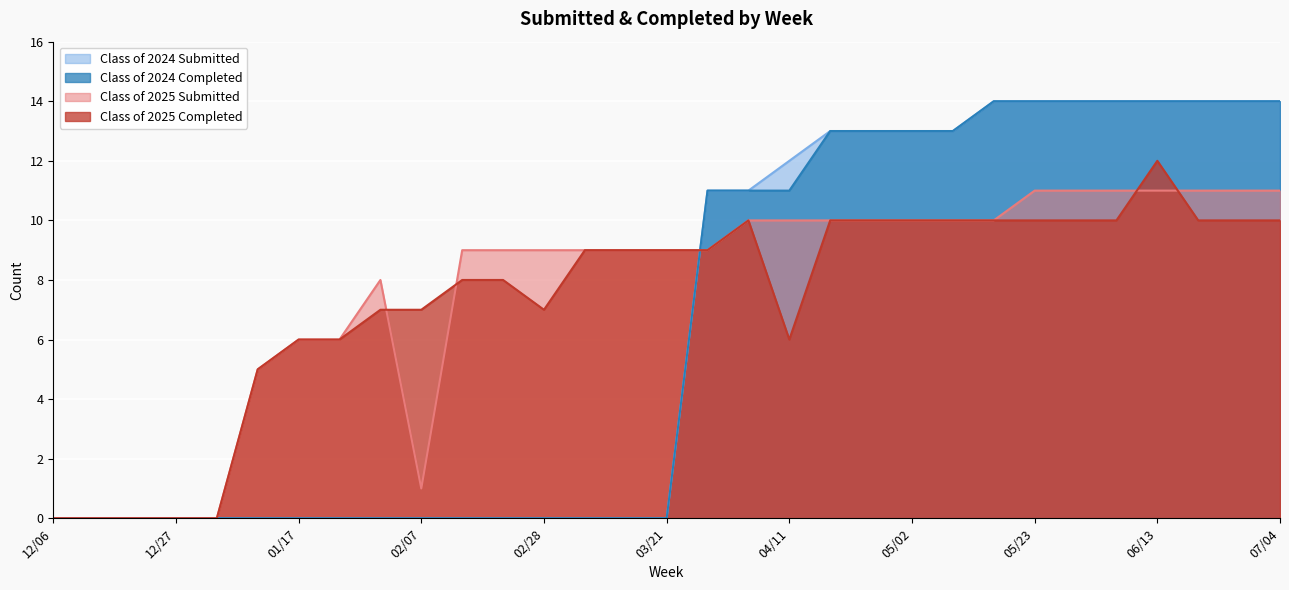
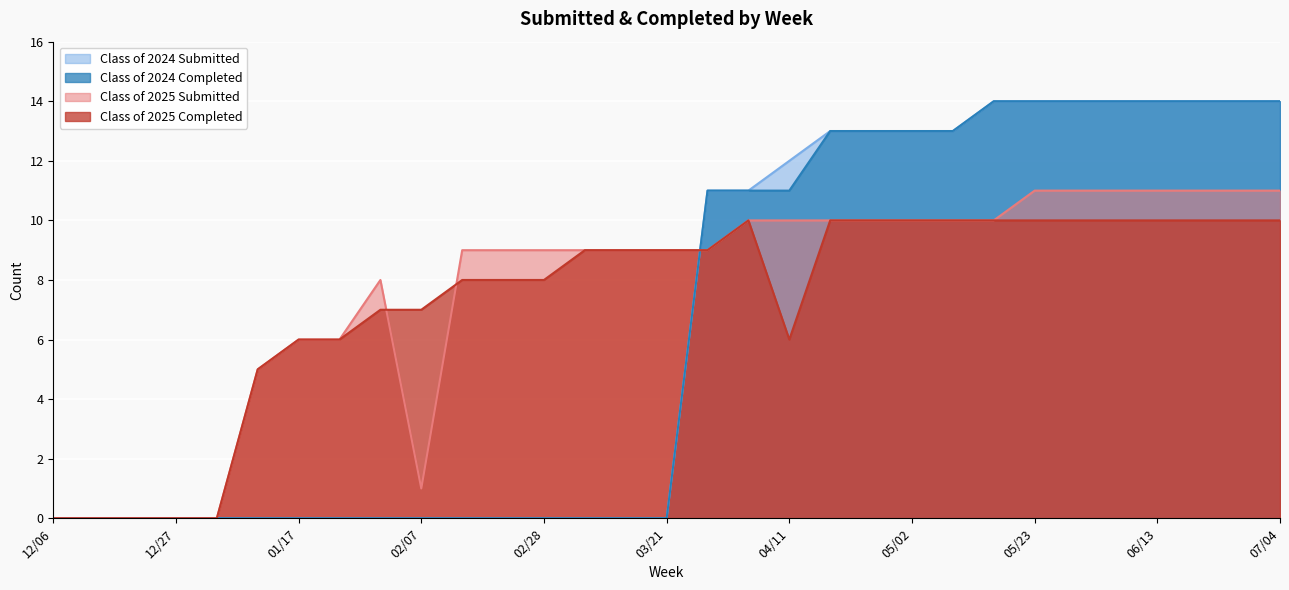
  {
    "Class of 2024 Submitted": {
      "04/11": 12
    },
    "Class of 2024 Completed": {
      "04/11": 11
    },
    "Class of 2025 Submitted": {
      "02/07": 1,
      "02/28": 9,
      "04/11": 10,
      "05/23": 11,
      "06/13": 11,
      "07/04": 11
    },
    "Class of 2025 Completed": {
      "02/07": 7,
-     "02/28": 7,
+     "02/28": 8,
      "04/11": 6,
      "05/23": 10,
-     "06/13": 12,
+     "06/13": 10,
      "07/04": 10
    }
  }
